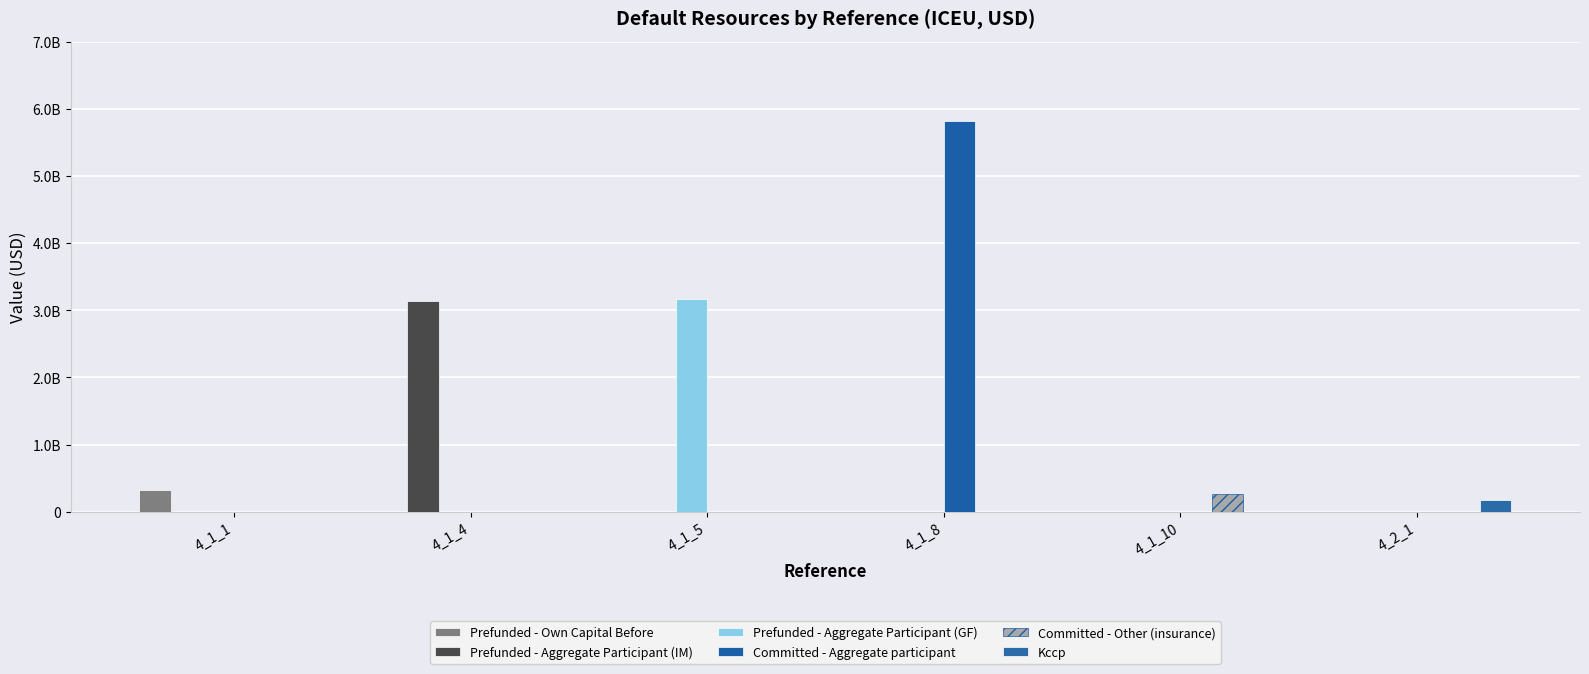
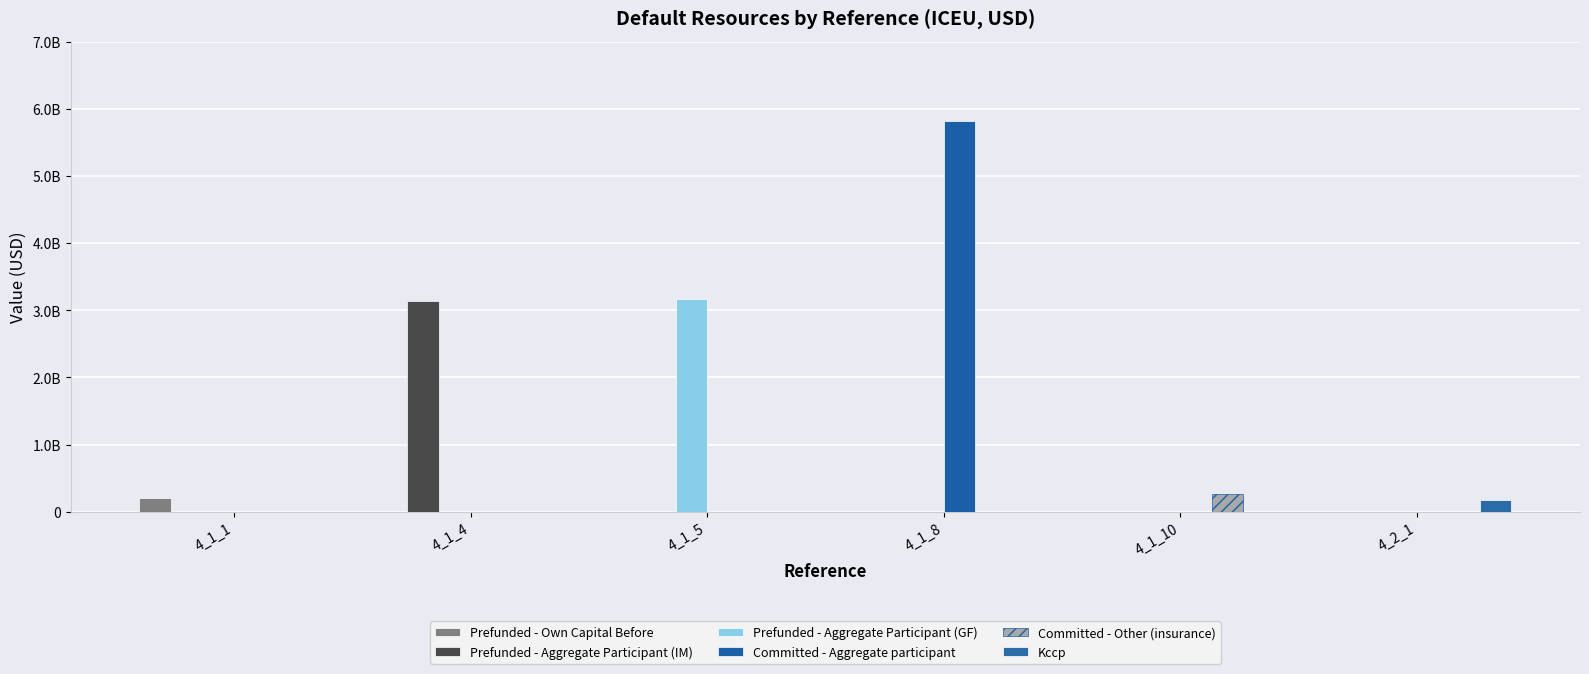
  {
    "Prefunded - Own Capital Before": {
-     "4_1_1": 300000000,
+     "4_1_1": 200000000,
      "4_1_4": 0,
      "4_1_5": 0,
      "4_1_8": 0,
      "4_1_10": 0,
      "4_2_1": 0
    },
    "Prefunded - Aggregate Participant (IM)": {
      "4_1_1": 0,
      "4_1_4": 3100000000,
      "4_1_5": 0,
      "4_1_8": 0,
      "4_1_10": 0,
      "4_2_1": 0
    },
    "Prefunded - Aggregate Participant (GF)": {
      "4_1_1": 0,
      "4_1_4": 0,
      "4_1_5": 3200000000,
      "4_1_8": 0,
      "4_1_10": 0,
      "4_2_1": 0
    },
    "Committed - Other (insurance)": {
      "4_1_1": 0,
      "4_1_4": 0,
      "4_1_5": 0,
      "4_1_8": 0,
      "4_1_10": 300000000,
      "4_2_1": 0
    }
  }
